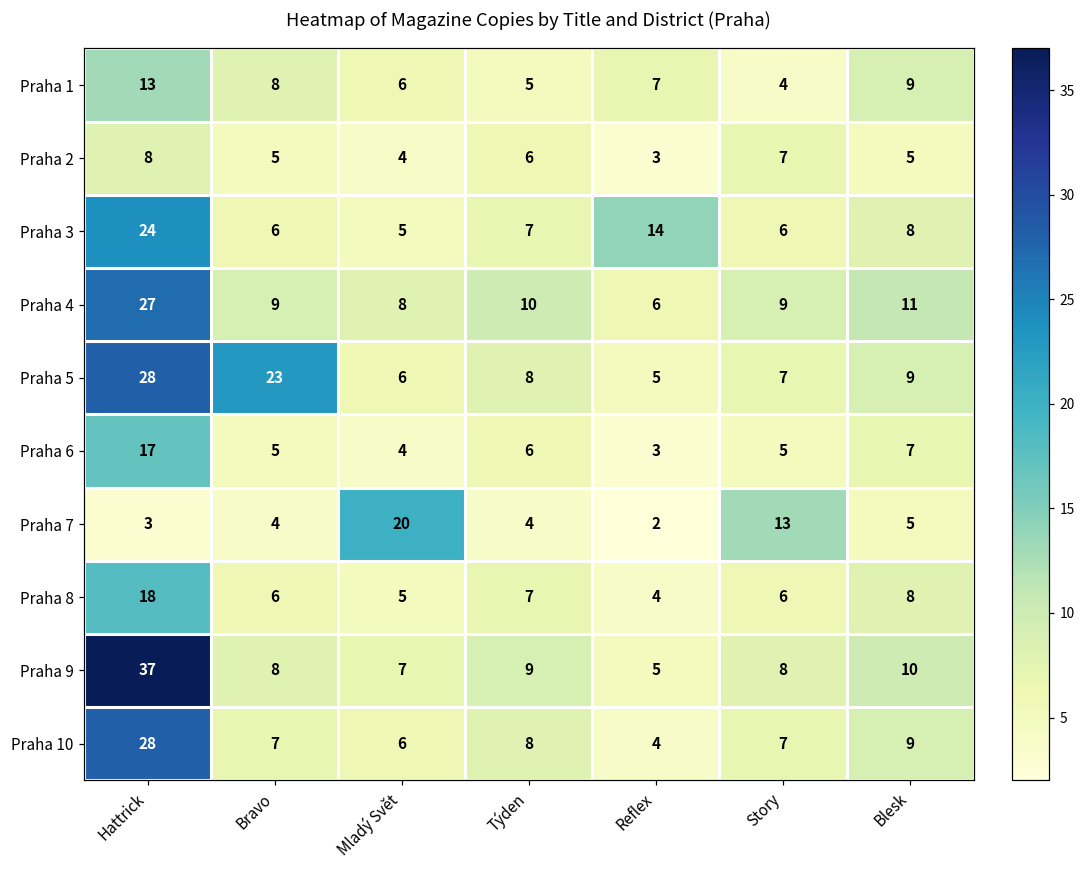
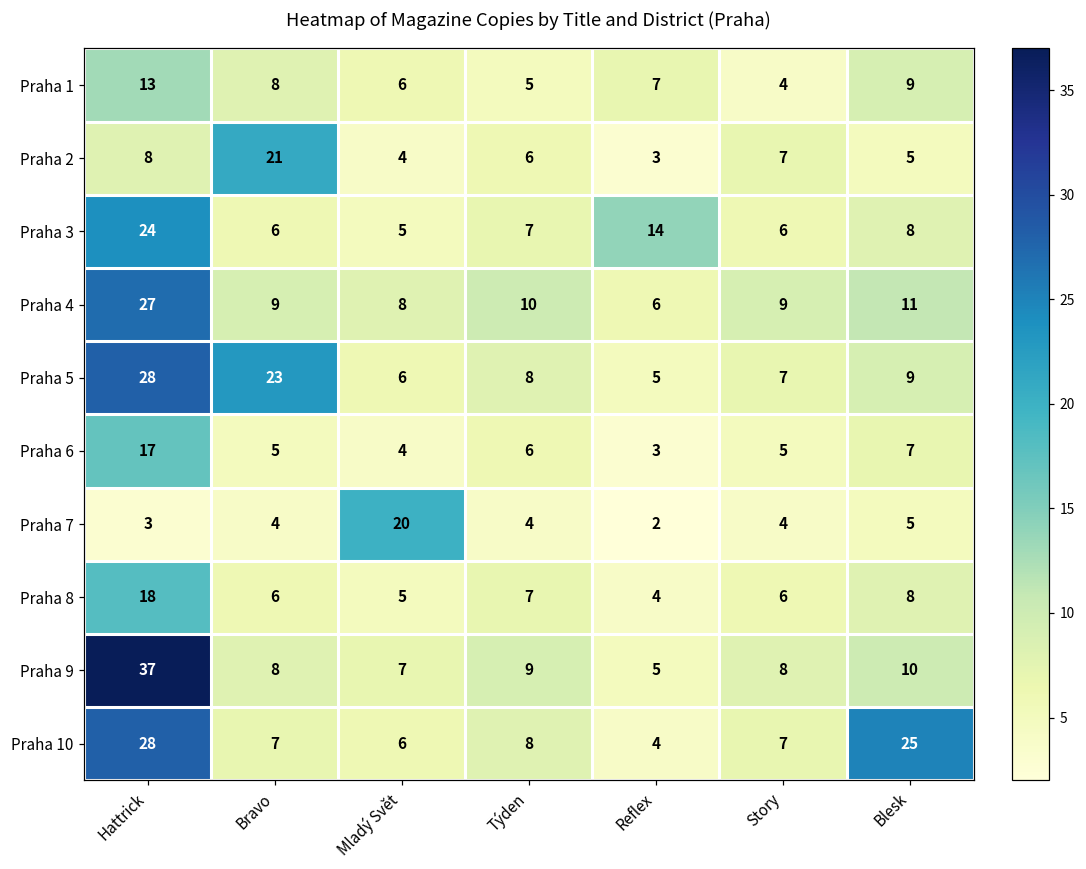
  {
    "Praha 1": {
      "Hattrick": 13,
      "Bravo": 8,
      "Mladý Svět": 6,
      "Týden": 5,
      "Reflex": 7,
      "Story": 4,
      "Blesk": 9
    },
    "Praha 2": {
      "Hattrick": 8,
-     "Bravo": 5,
+     "Bravo": 21,
      "Mladý Svět": 4,
      "Týden": 6,
      "Reflex": 3,
      "Story": 7,
      "Blesk": 5
    },
    "Praha 3": {
      "Hattrick": 24,
      "Bravo": 6,
      "Mladý Svět": 5,
      "Týden": 7,
      "Reflex": 14,
      "Story": 6,
      "Blesk": 8
    },
    "Praha 4": {
      "Hattrick": 27,
      "Bravo": 9,
      "Mladý Svět": 8,
      "Týden": 10,
      "Reflex": 6,
      "Story": 9,
      "Blesk": 11
    },
    "Praha 5": {
      "Hattrick": 28,
      "Bravo": 23,
      "Mladý Svět": 6,
      "Týden": 8,
      "Reflex": 5,
      "Story": 7,
      "Blesk": 9
    },
    "Praha 6": {
      "Hattrick": 17,
      "Bravo": 5,
      "Mladý Svět": 4,
      "Týden": 6,
      "Reflex": 3,
      "Story": 5,
      "Blesk": 7
    },
    "Praha 7": {
      "Hattrick": 3,
      "Bravo": 4,
      "Mladý Svět": 20,
      "Týden": 4,
      "Reflex": 2,
-     "Story": 13,
+     "Story": 4,
      "Blesk": 5
    },
    "Praha 8": {
      "Hattrick": 18,
      "Bravo": 6,
      "Mladý Svět": 5,
      "Týden": 7,
      "Reflex": 4,
      "Story": 6,
      "Blesk": 8
    },
    "Praha 9": {
      "Hattrick": 37,
      "Bravo": 8,
      "Mladý Svět": 7,
      "Týden": 9,
      "Reflex": 5,
      "Story": 8,
      "Blesk": 10
    },
    "Praha 10": {
      "Hattrick": 28,
      "Bravo": 7,
      "Mladý Svět": 6,
      "Týden": 8,
      "Reflex": 4,
      "Story": 7,
-     "Blesk": 9
+     "Blesk": 25
    }
  }
